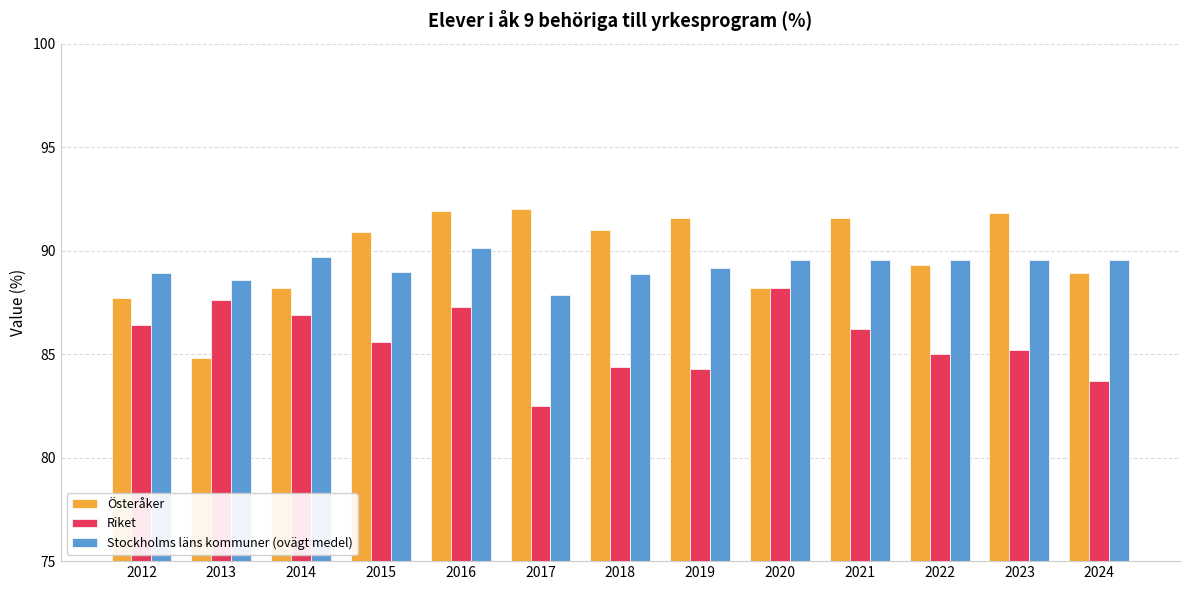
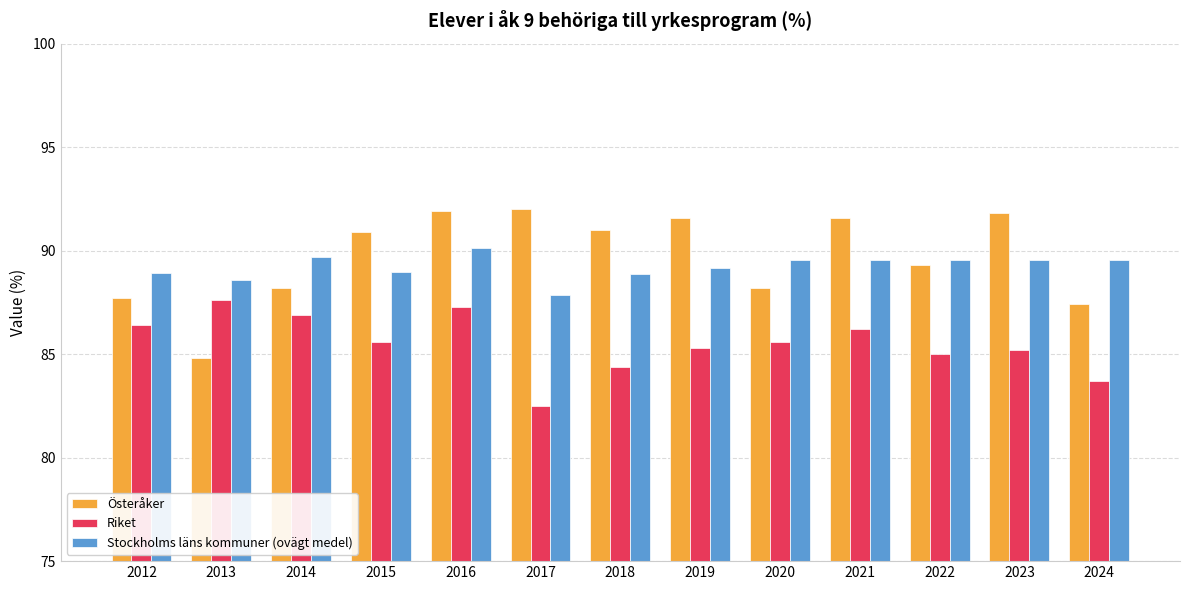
  {
    "Österåker": {
      "2012": 87.7,
      "2013": 84.8,
      "2014": 88.2,
      "2015": 90.9,
      "2016": 91.9,
      "2017": 92.0,
      "2018": 91.0,
      "2019": 91.6,
      "2020": 88.2,
      "2021": 91.6,
      "2022": 89.3,
      "2023": 91.8,
-     "2024": 88.9
+     "2024": 87.4
    },
    "Riket": {
      "2012": 86.4,
      "2013": 87.6,
      "2014": 86.9,
      "2015": 85.6,
      "2016": 87.3,
      "2017": 82.5,
      "2018": 84.4,
-     "2019": 84.3,
-     "2020": 88.2,
+     "2019": 85.3,
+     "2020": 85.6,
      "2021": 86.2,
      "2022": 85.0,
      "2023": 85.2,
      "2024": 83.7
    },
    "Stockholms läns kommuner (ovägt medel)": {
      "2012": 88.9,
      "2013": 88.6,
      "2014": 89.7,
      "2015": 89.0,
      "2016": 90.1,
      "2017": 87.9,
      "2018": 88.9,
      "2019": 89.2,
      "2020": 89.5,
      "2021": 89.5,
      "2022": 89.5,
      "2023": 89.5,
      "2024": 89.5
    }
  }
